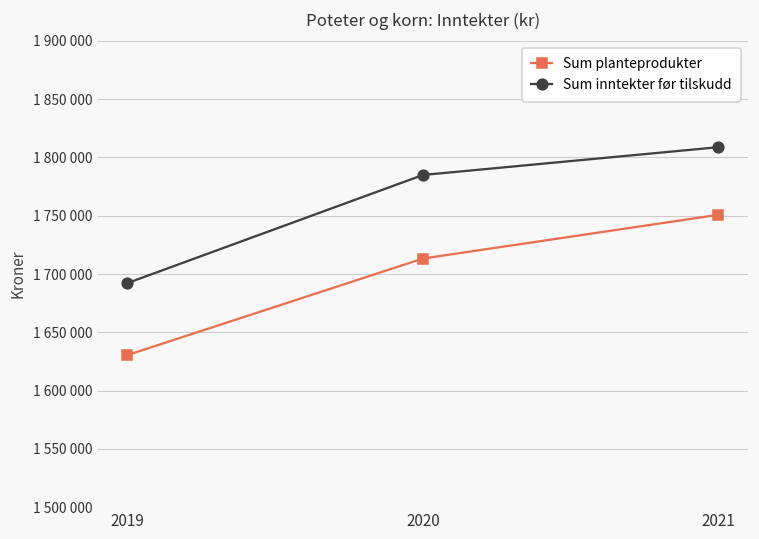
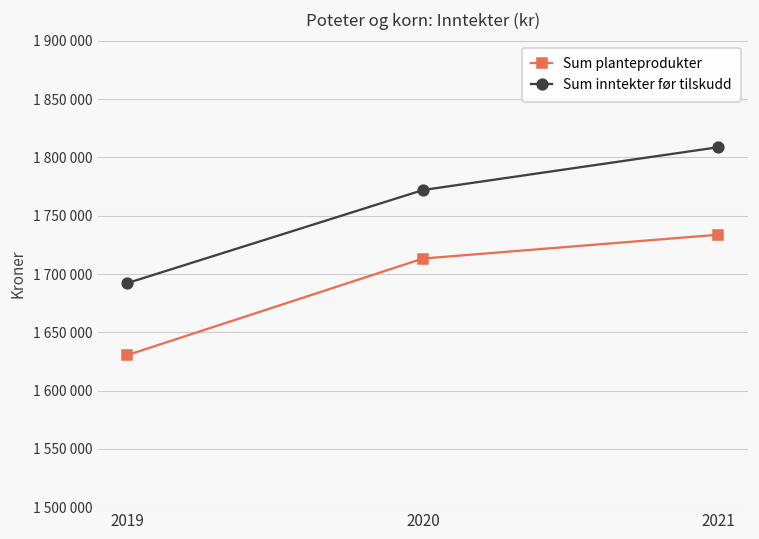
  {
    "Sum planteprodukter": {
      "2019": 1630000,
      "2020": 1713000,
-     "2021": 1751000
+     "2021": 1734000
    },
    "Sum inntekter før tilskudd": {
      "2019": 1692000,
-     "2020": 1785000,
+     "2020": 1772000,
      "2021": 1809000
    }
  }
